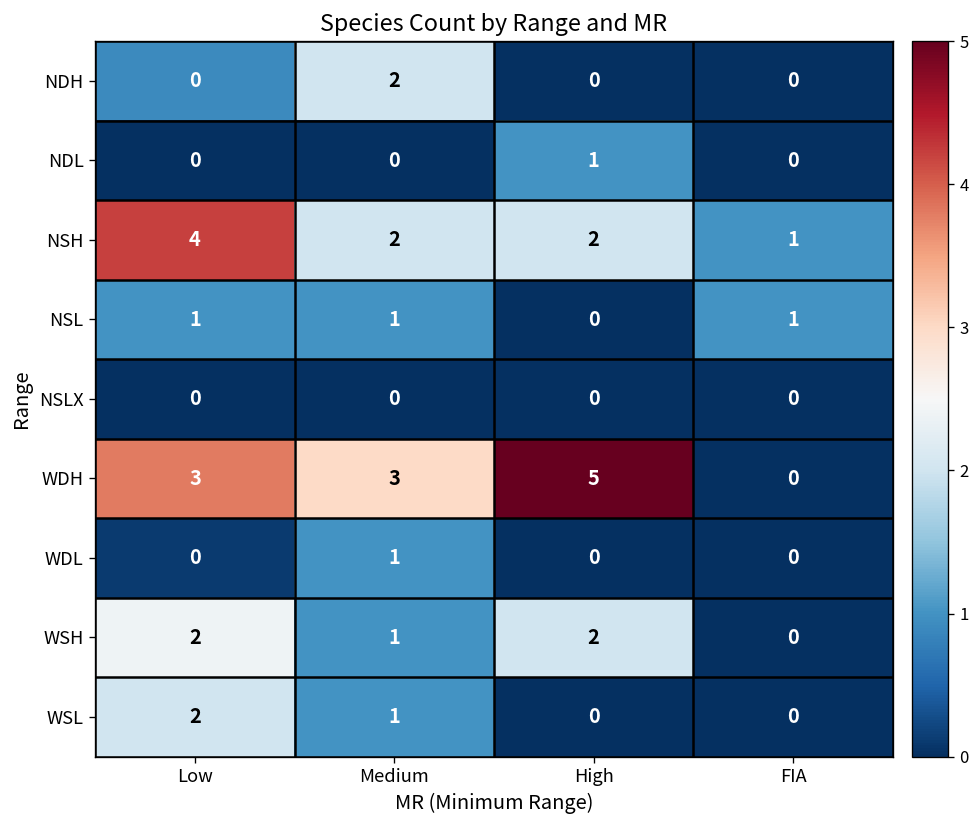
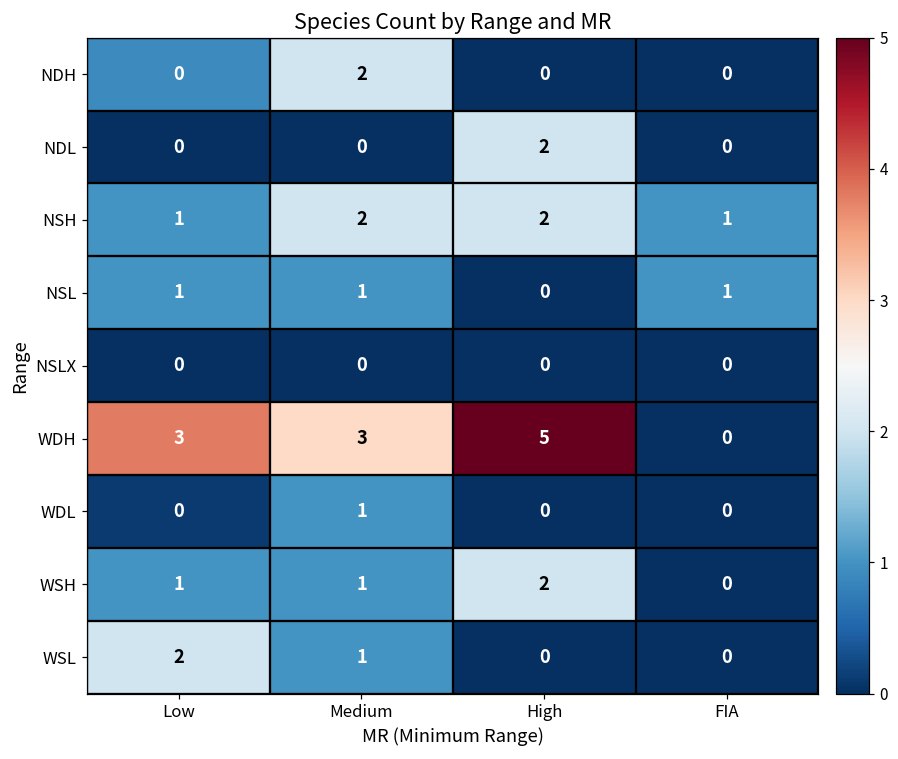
  {
    "NDH": {
      "Low": 0,
      "Medium": 2,
      "High": 0,
      "FIA": 0
    },
    "NDL": {
      "Low": 0,
      "Medium": 0,
-     "High": 1,
+     "High": 2,
      "FIA": 0
    },
    "NSH": {
-     "Low": 4,
+     "Low": 1,
      "Medium": 2,
      "High": 2,
      "FIA": 1
    },
    "NSL": {
      "Low": 1,
      "Medium": 1,
      "High": 0,
      "FIA": 1
    },
    "NSLX": {
      "Low": 0,
      "Medium": 0,
      "High": 0,
      "FIA": 0
    },
    "WDH": {
      "Low": 3,
      "Medium": 3,
      "High": 5,
      "FIA": 0
    },
    "WDL": {
      "Low": 0,
      "Medium": 1,
      "High": 0,
      "FIA": 0
    },
    "WSH": {
-     "Low": 2,
+     "Low": 1,
      "Medium": 1,
      "High": 2,
      "FIA": 0
    },
    "WSL": {
      "Low": 2,
      "Medium": 1,
      "High": 0,
      "FIA": 0
    }
  }
